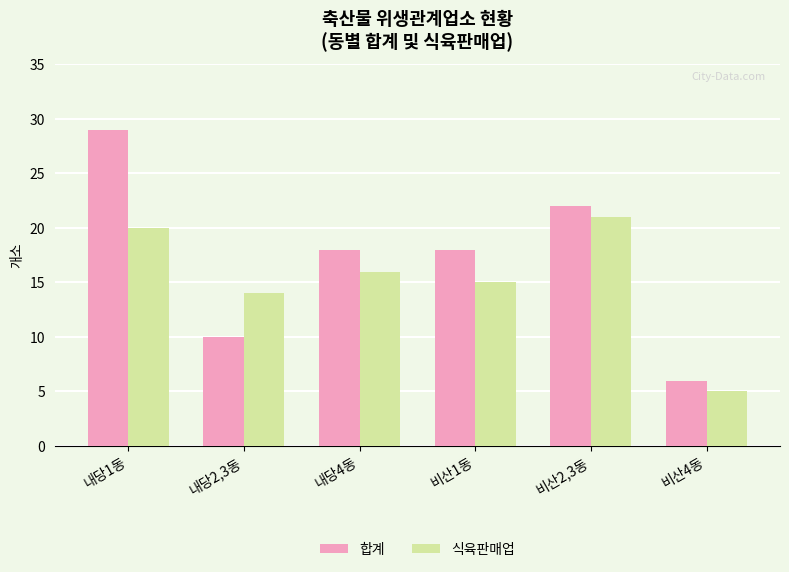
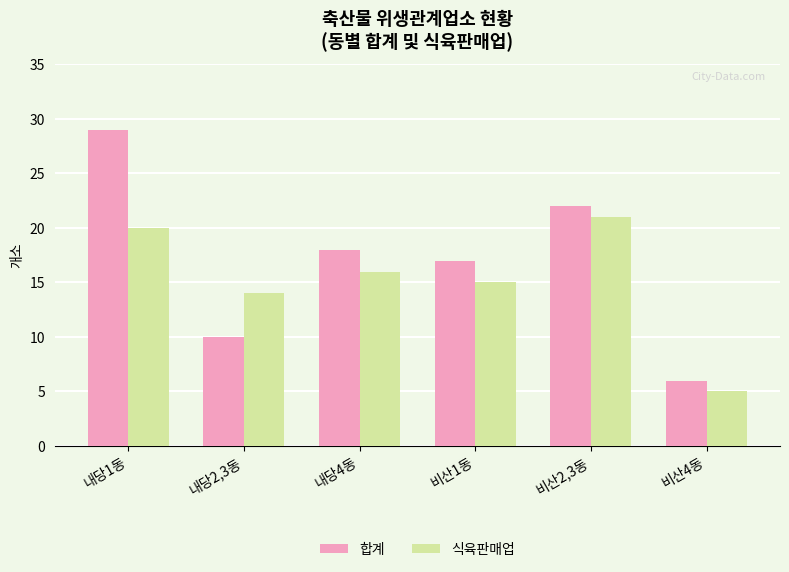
  {
    "합계": {
      "내당1동": 29,
      "내당2,3동": 10,
      "내당4동": 18,
-     "비산1동": 18,
+     "비산1동": 17,
      "비산2,3동": 22,
      "비산4동": 6
    },
    "식육판매업": {
      "내당1동": 20,
      "내당2,3동": 14,
      "내당4동": 16,
      "비산1동": 15,
      "비산2,3동": 21,
      "비산4동": 5
    }
  }
